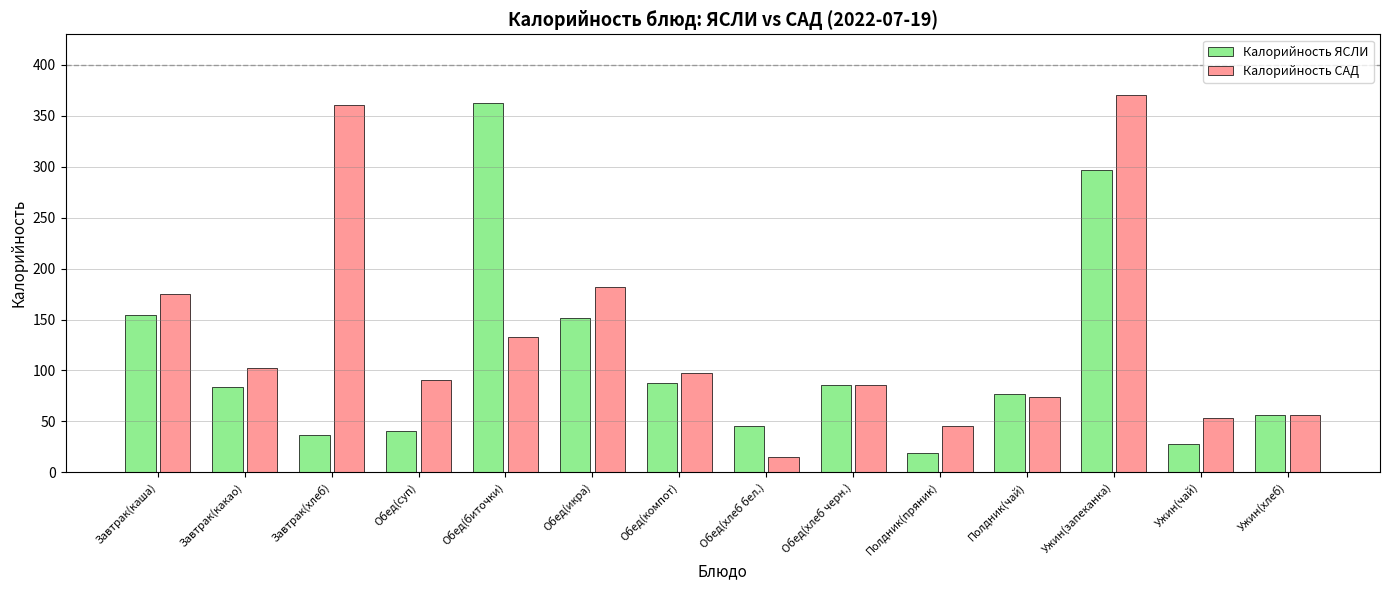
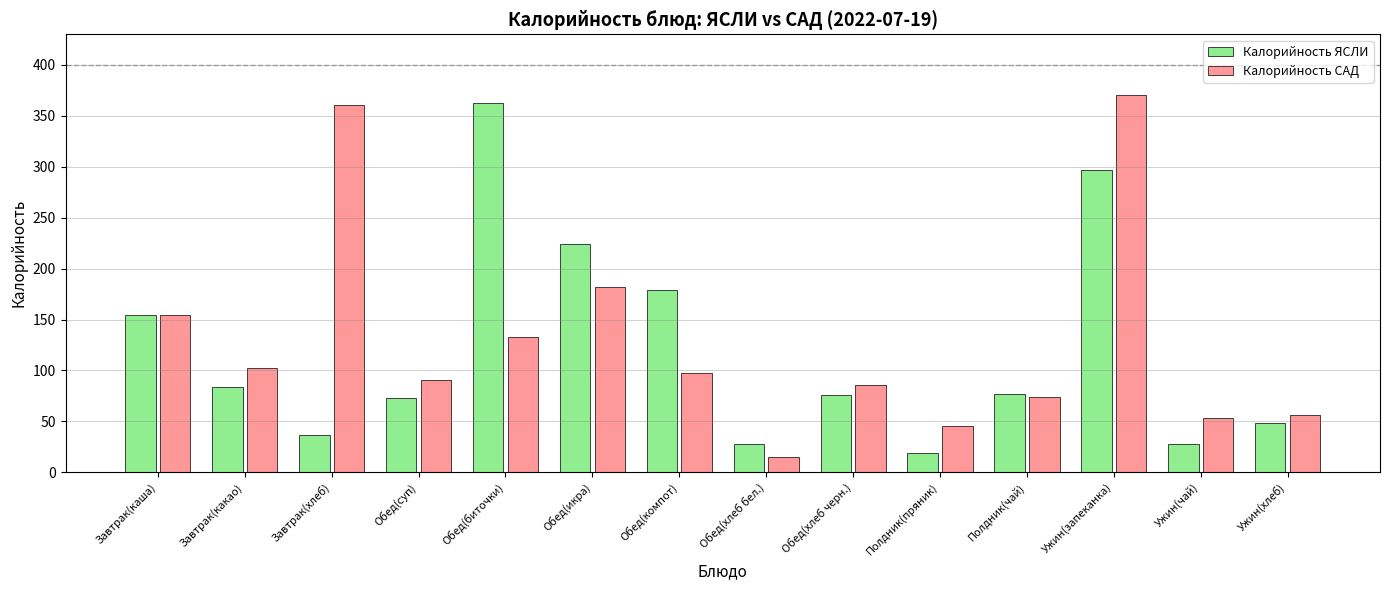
  {
    "Калорийность ЯСЛИ": {
      "Завтрак(каша)": 154,
      "Завтрак(какао)": 84,
      "Завтрак(хлеб)": 36,
-     "Обед(суп)": 41,
+     "Обед(суп)": 73,
      "Обед(биточки)": 363,
-     "Обед(икра)": 152,
-     "Обед(компот)": 88,
-     "Обед(хлеб бел.)": 45,
-     "Обед(хлеб черн.)": 86,
+     "Обед(икра)": 224,
+     "Обед(компот)": 179,
+     "Обед(хлеб бел.)": 28,
+     "Обед(хлеб черн.)": 76,
      "Полдник(пряник)": 19,
      "Полдник(чай)": 77,
      "Ужин(запеканка)": 296,
      "Ужин(чай)": 28,
-     "Ужин(хлеб)": 57
+     "Ужин(хлеб)": 49
    },
    "Калорийность САД": {
-     "Завтрак(каша)": 175,
+     "Завтрак(каша)": 154,
      "Завтрак(какао)": 102,
      "Завтрак(хлеб)": 361,
      "Обед(суп)": 91,
      "Обед(биточки)": 133,
      "Обед(икра)": 182,
      "Обед(компот)": 98,
      "Обед(хлеб бел.)": 15,
      "Обед(хлеб черн.)": 86,
      "Полдник(пряник)": 45,
      "Полдник(чай)": 74,
      "Ужин(запеканка)": 371,
      "Ужин(чай)": 53,
      "Ужин(хлеб)": 57
    }
  }
